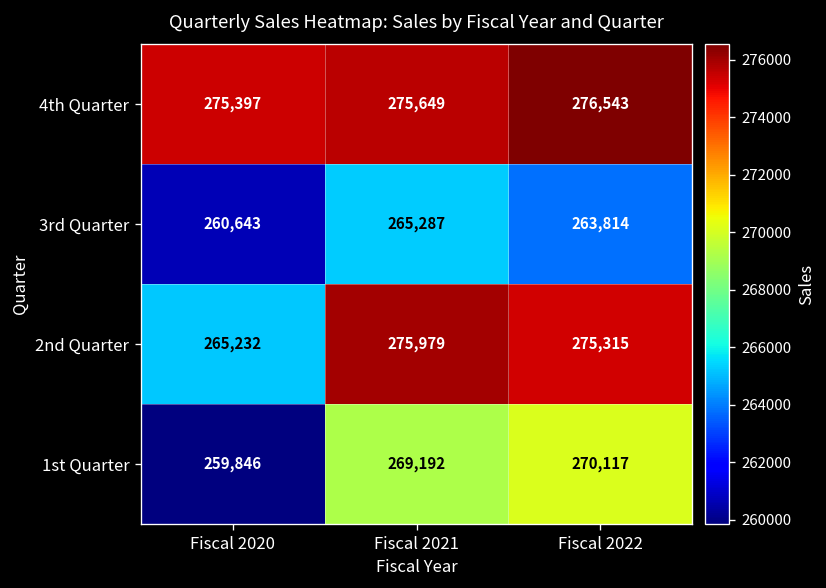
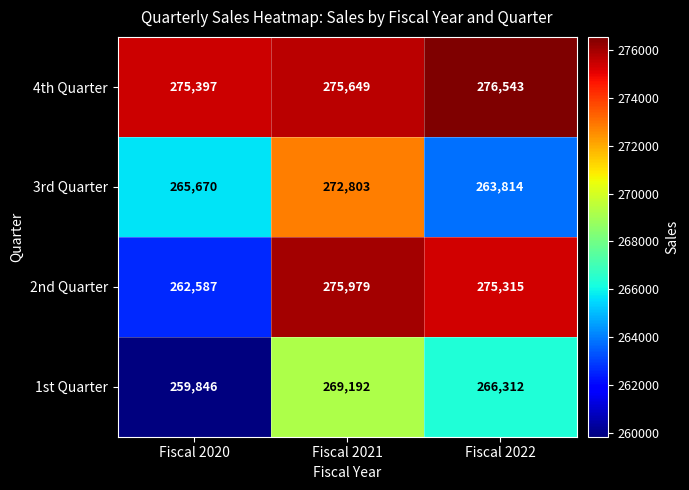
  {
    "4th Quarter": {
      "Fiscal 2020": "275,397",
      "Fiscal 2021": "275,649",
      "Fiscal 2022": "276,543"
    },
    "3rd Quarter": {
-     "Fiscal 2020": "260,643",
-     "Fiscal 2021": "265,287",
+     "Fiscal 2020": "265,670",
+     "Fiscal 2021": "272,803",
      "Fiscal 2022": "263,814"
    },
    "2nd Quarter": {
-     "Fiscal 2020": "265,232",
+     "Fiscal 2020": "262,587",
      "Fiscal 2021": "275,979",
      "Fiscal 2022": "275,315"
    },
    "1st Quarter": {
      "Fiscal 2020": "259,846",
      "Fiscal 2021": "269,192",
-     "Fiscal 2022": "270,117"
+     "Fiscal 2022": "266,312"
    }
  }
